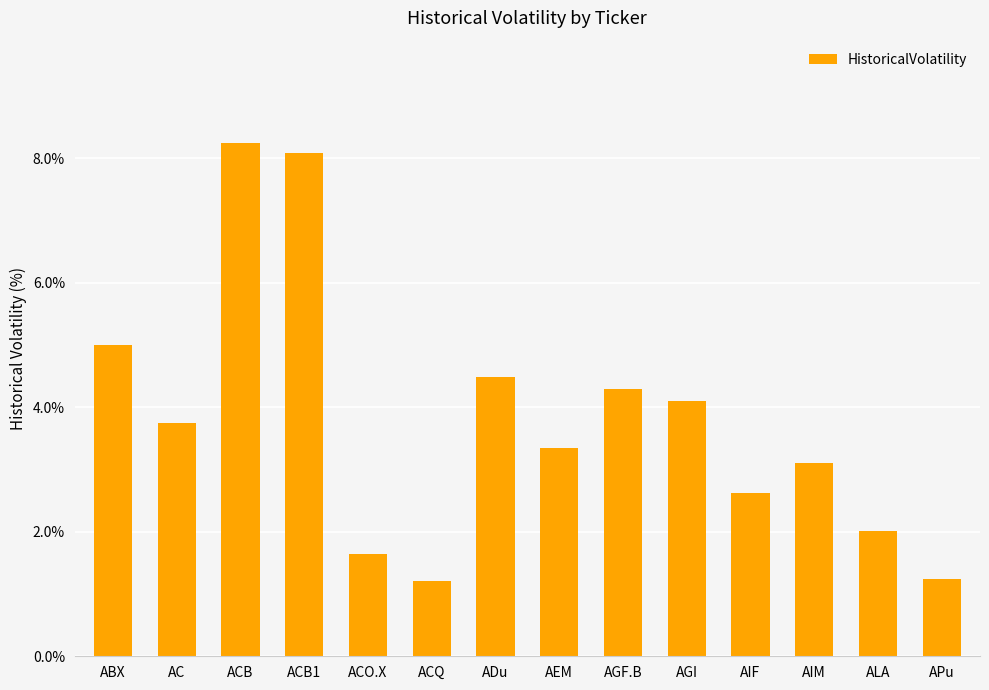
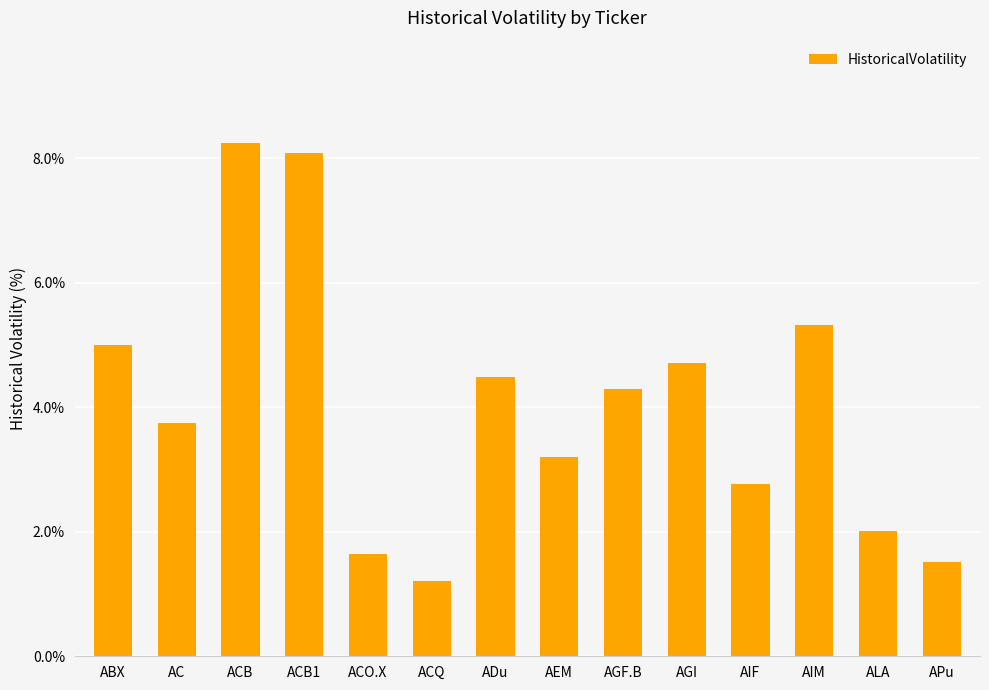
  {
    "ABX": "5.0%",
    "AC": "3.7%",
    "ACB": "8.2%",
    "ACB1": "8.1%",
    "ACO.X": "1.6%",
    "ACQ": "1.2%",
    "ADu": "4.5%",
-   "AEM": "3.4%",
+   "AEM": "3.2%",
    "AGF.B": "4.3%",
-   "AGI": "4.1%",
-   "AIF": "2.6%",
-   "AIM": "3.1%",
+   "AGI": "4.7%",
+   "AIF": "2.8%",
+   "AIM": "5.3%",
    "ALA": "2.0%",
-   "APu": "1.2%"
+   "APu": "1.5%"
  }
